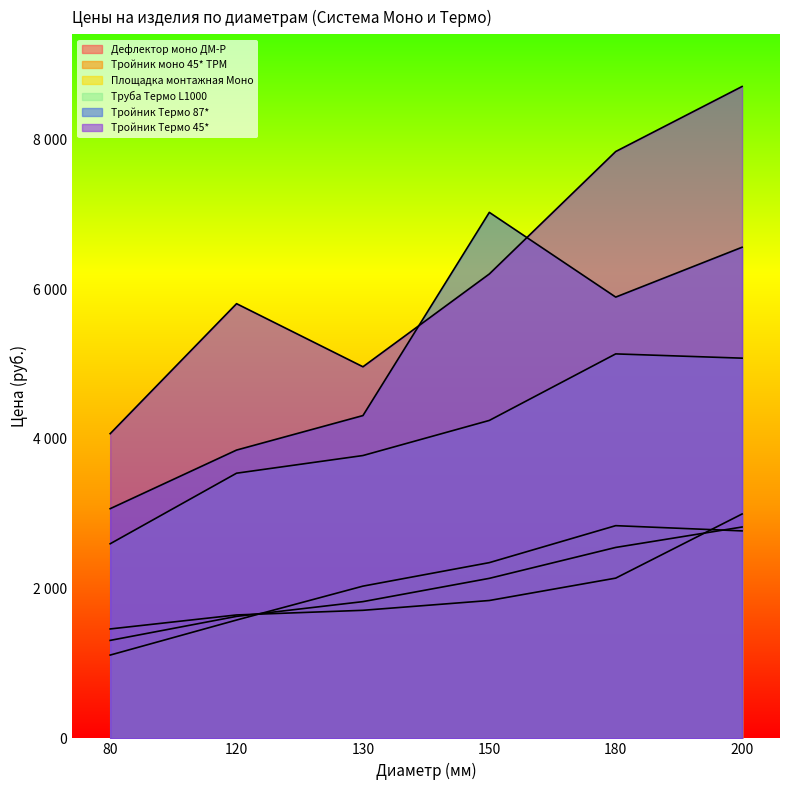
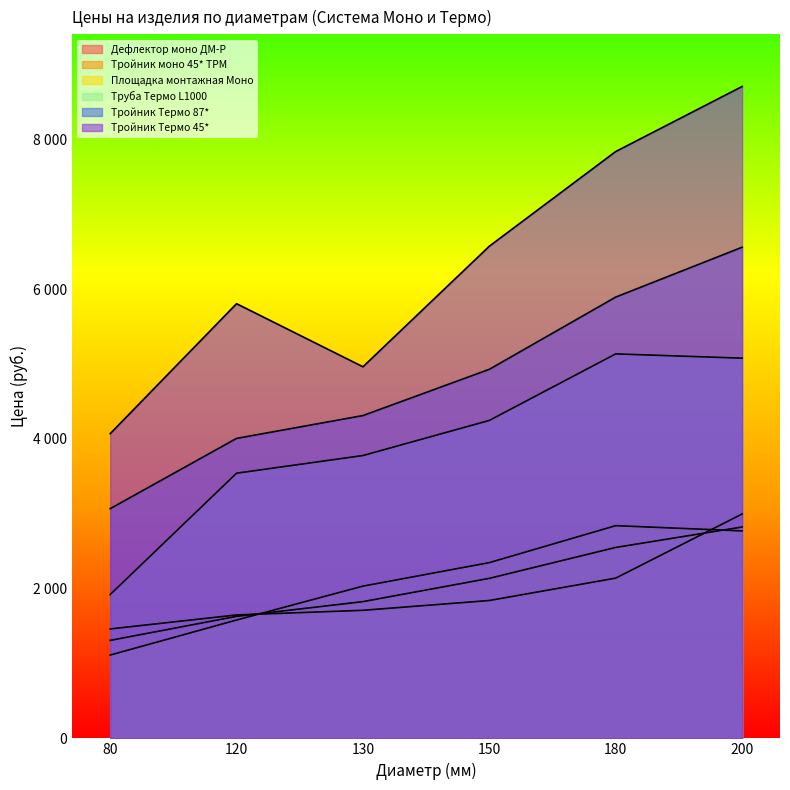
  {
    "Дефлектор моно ДМ-Р": {
      "80": 1500,
      "130": 1700,
      "150": 1800,
      "180": 2100,
      "200": 3000
    },
    "Тройник моно 45* ТРМ": {
      "80": 1300,
      "130": 1800,
      "150": 2100,
      "180": 2600,
      "200": 2800
    },
    "Площадка монтажная Моно": {
      "80": 1100,
      "120": 1600,
      "130": 2000,
      "150": 2300,
      "180": 2800,
      "200": 2800
    },
    "Труба Термо L1000": {
-     "80": 2600,
+     "80": 1900,
      "120": 3500,
      "130": 3800,
      "150": 4200,
      "180": 5100,
      "200": 5100
    },
    "Тройник Термо 87*": {
      "80": 3100,
-     "120": 3900,
+     "120": 4000,
      "130": 4300,
-     "150": 7000,
+     "150": 4900,
      "180": 5900,
      "200": 6600
    },
    "Тройник Термо 45*": {
      "80": 4100,
      "120": 5800,
      "130": 5000,
-     "150": 6200,
+     "150": 6600,
      "180": 7800,
      "200": 8700
    }
  }
